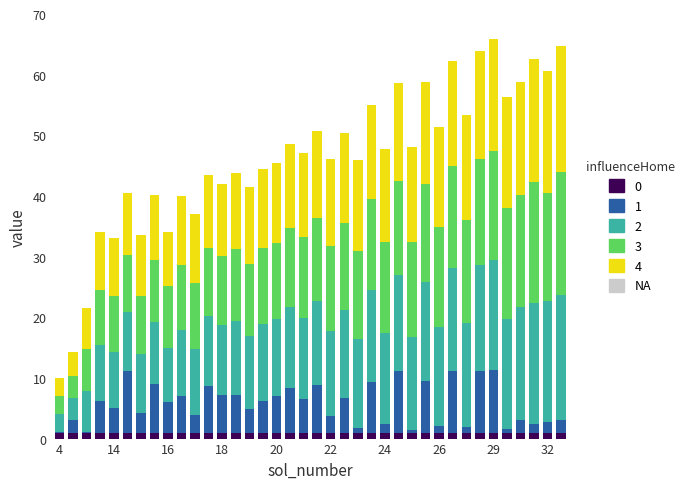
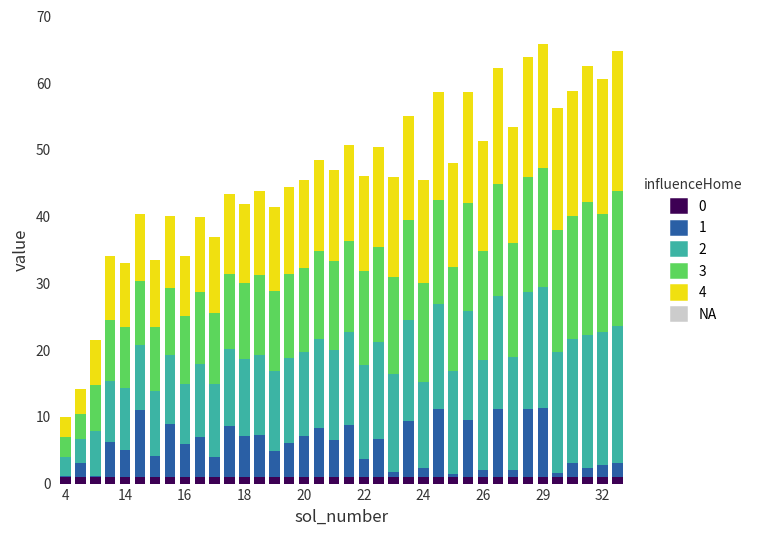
  {
    "0": {
      "4": 1,
      "16": 1,
      "20": 1,
      "24": 1,
      "32": 1
    },
    "1": {
      "16": 5,
      "20": 6,
      "24": 1,
      "32": 2
    },
    "2": {
      "4": 3,
      "16": 9,
      "20": 13,
-     "24": 15,
+     "24": 13,
      "32": 20
    },
    "3": {
      "4": 3,
      "16": 10,
      "20": 13,
      "24": 15,
      "32": 18
    },
    "4": {
      "4": 3,
      "16": 9,
      "20": 13,
      "24": 15,
      "32": 20
    }
  }
